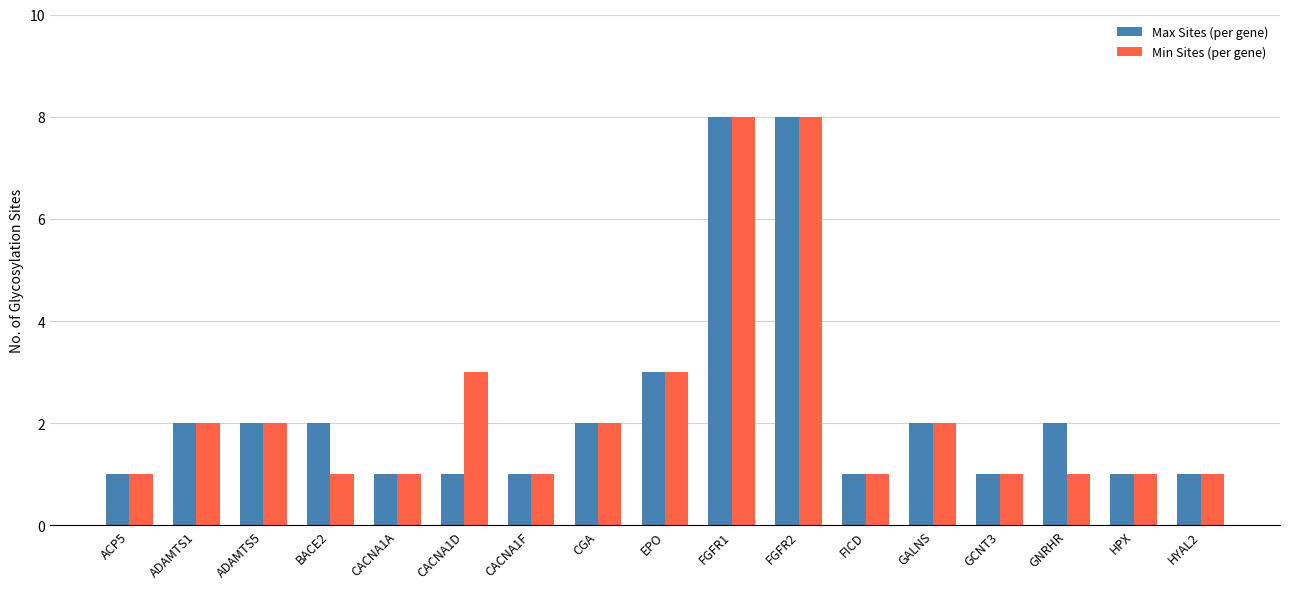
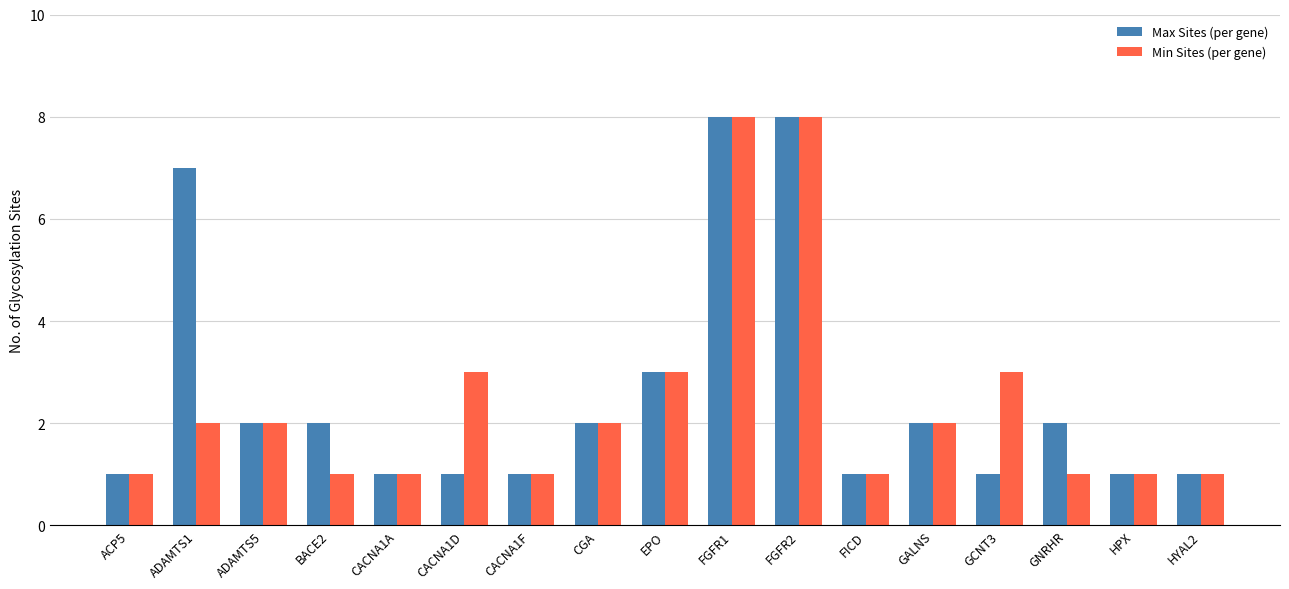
  {
    "Max Sites (per gene)": {
      "ACP5": 1,
-     "ADAMTS1": 2,
+     "ADAMTS1": 7,
      "ADAMTS5": 2,
      "BACE2": 2,
      "CACNA1A": 1,
      "CACNA1D": 1,
      "CACNA1F": 1,
      "CGA": 2,
      "EPO": 3,
      "FGFR1": 8,
      "FGFR2": 8,
      "FICD": 1,
      "GALNS": 2,
      "GCNT3": 1,
      "GNRHR": 2,
      "HPX": 1,
      "HYAL2": 1
    },
    "Min Sites (per gene)": {
      "ACP5": 1,
      "ADAMTS1": 2,
      "ADAMTS5": 2,
      "BACE2": 1,
      "CACNA1A": 1,
      "CACNA1D": 3,
      "CACNA1F": 1,
      "CGA": 2,
      "EPO": 3,
      "FGFR1": 8,
      "FGFR2": 8,
      "FICD": 1,
      "GALNS": 2,
-     "GCNT3": 1,
+     "GCNT3": 3,
      "GNRHR": 1,
      "HPX": 1,
      "HYAL2": 1
    }
  }
